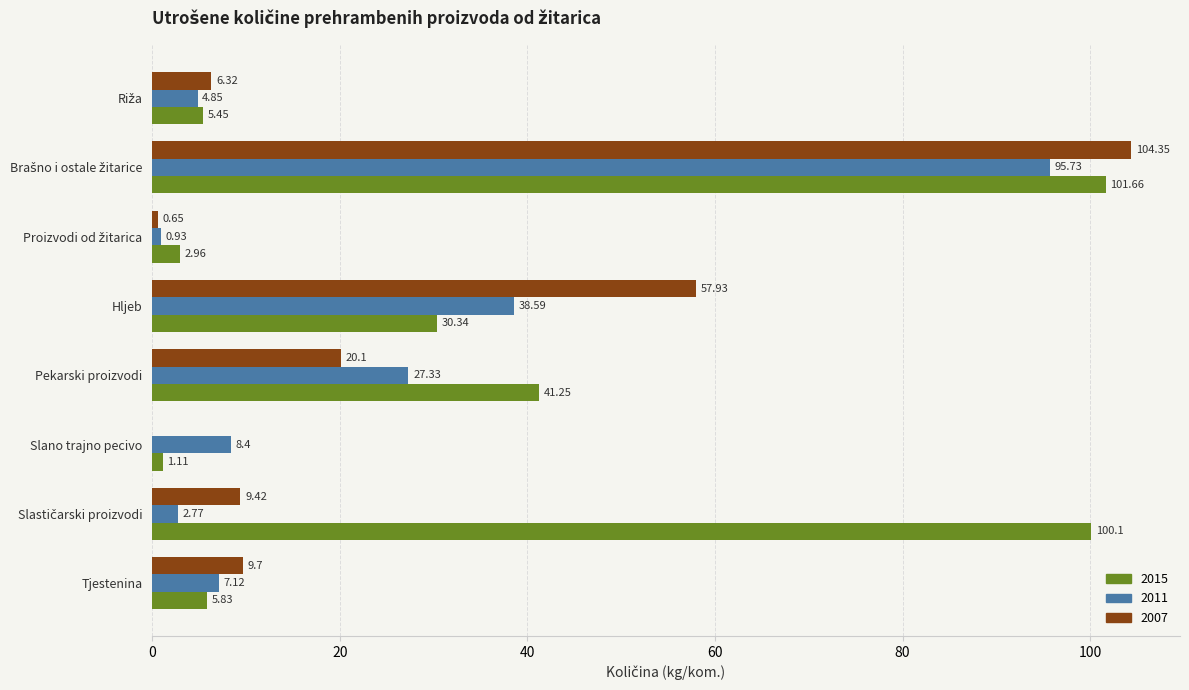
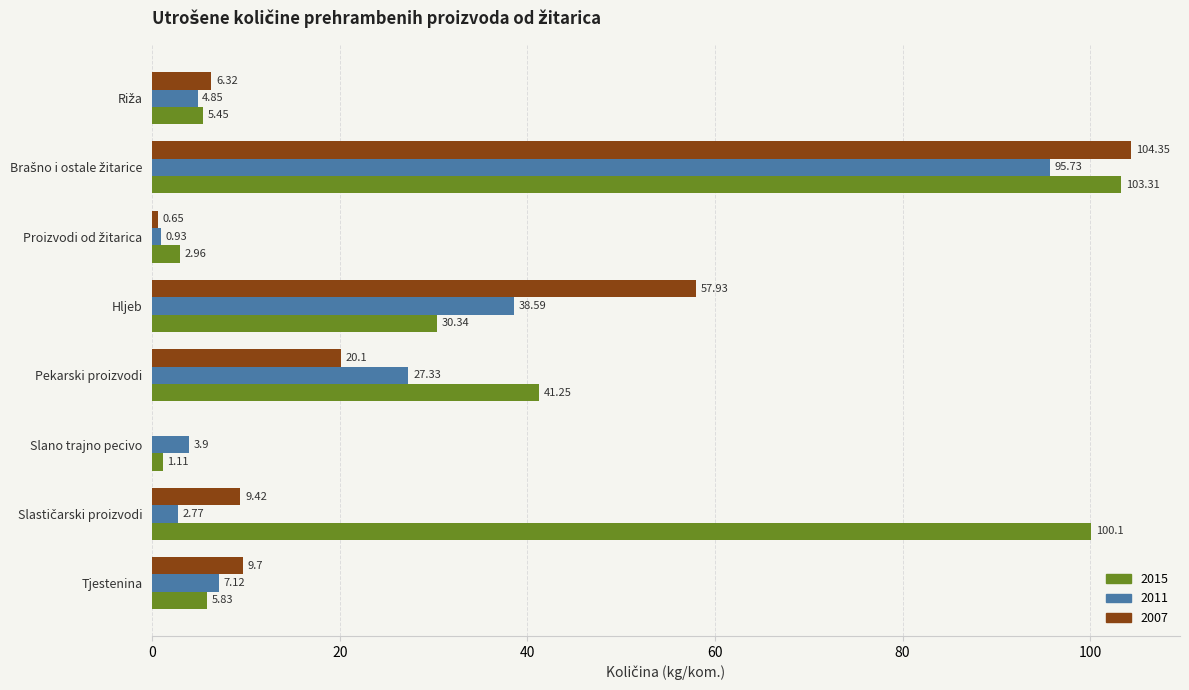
  {
    "2015": {
      "Riža": 5.45,
-     "Brašno i ostale žitarice": 101.66,
+     "Brašno i ostale žitarice": 103.31,
      "Proizvodi od žitarica": 2.96,
      "Hljeb": 30.34,
      "Pekarski proizvodi": 41.25,
      "Slano trajno pecivo": 1.11,
      "Slastičarski proizvodi": 100.1,
      "Tjestenina": 5.83
    },
    "2011": {
      "Riža": 4.85,
      "Brašno i ostale žitarice": 95.73,
      "Proizvodi od žitarica": 0.93,
      "Hljeb": 38.59,
      "Pekarski proizvodi": 27.33,
-     "Slano trajno pecivo": 8.4,
+     "Slano trajno pecivo": 3.9,
      "Slastičarski proizvodi": 2.77,
      "Tjestenina": 7.12
    },
    "2007": {
      "Riža": 6.32,
      "Brašno i ostale žitarice": 104.35,
      "Proizvodi od žitarica": 0.65,
      "Hljeb": 57.93,
      "Pekarski proizvodi": 20.1,
      "Slastičarski proizvodi": 9.42,
      "Tjestenina": 9.7
    }
  }
